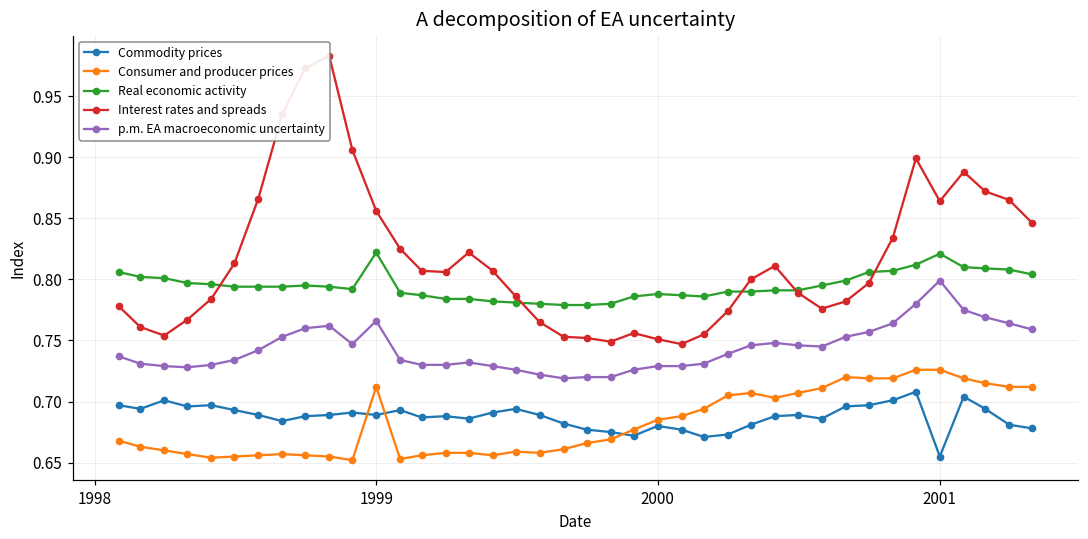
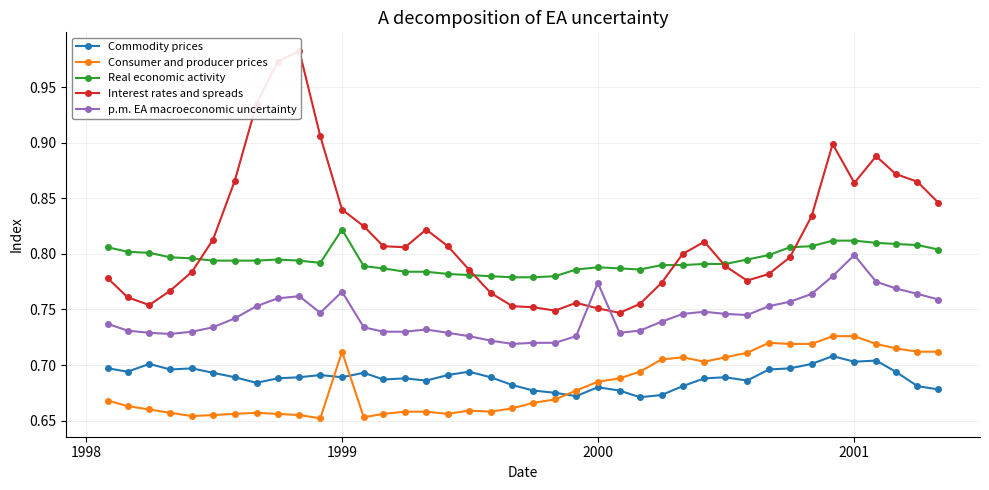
  {
    "Commodity prices": {
      "1999": 0.689,
      "2000": 0.680,
-     "2001": 0.655
+     "2001": 0.703
    },
    "Consumer and producer prices": {
      "1999": 0.712,
      "2000": 0.685,
      "2001": 0.726
    },
    "Real economic activity": {
      "1999": 0.822,
      "2000": 0.788,
-     "2001": 0.821
+     "2001": 0.812
    },
    "Interest rates and spreads": {
-     "1999": 0.856,
+     "1999": 0.840,
      "2000": 0.751,
      "2001": 0.864
    },
    "p.m. EA macroeconomic uncertainty": {
      "1999": 0.766,
-     "2000": 0.729,
+     "2000": 0.774,
      "2001": 0.799
    }
  }
